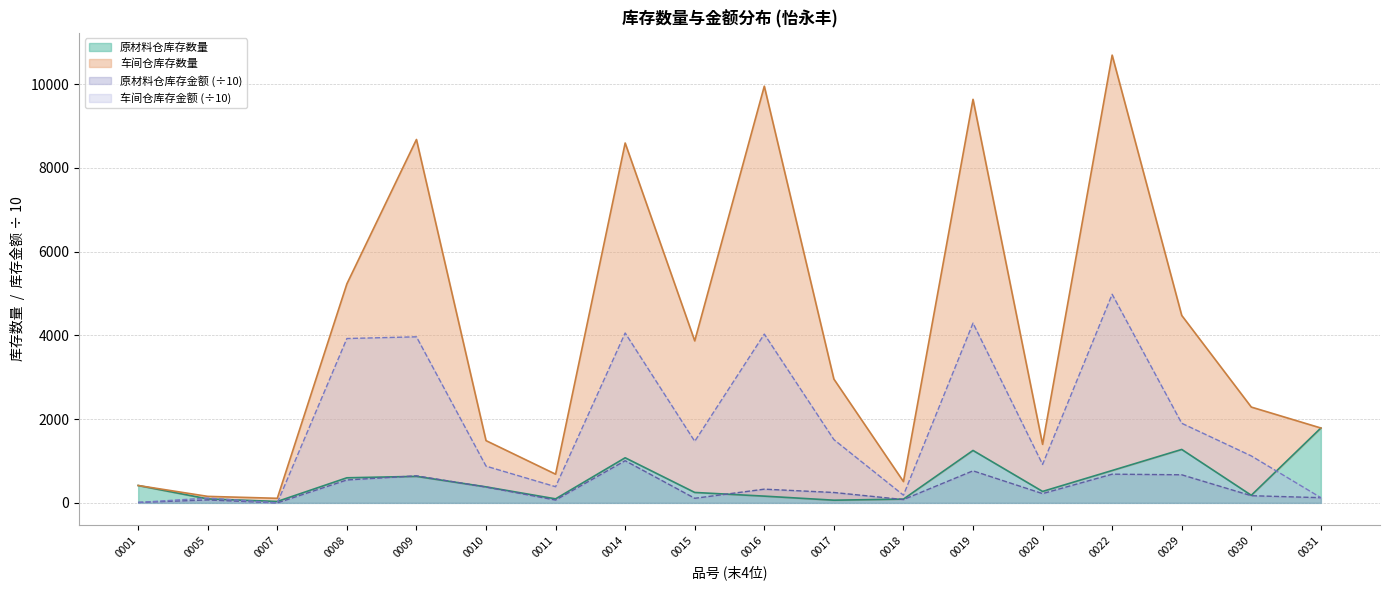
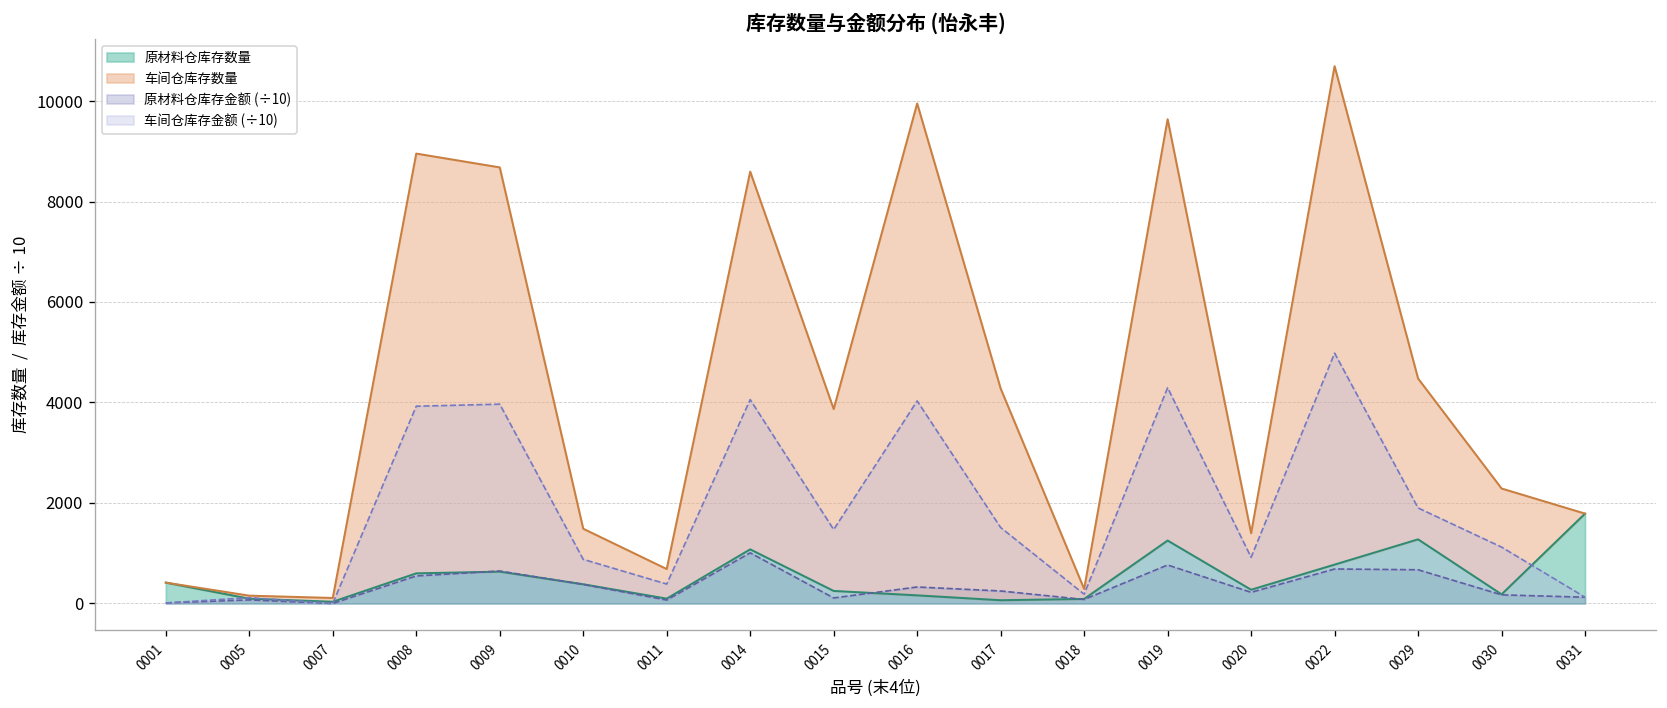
  {
    "原材料仓库存数量": {
      "0014": 1100,
      "0015": 200,
      "0016": 200,
      "0017": 100,
      "0019": 1300,
      "0022": 800,
      "0029": 1300
    },
    "车间仓库存数量": {
      "0007": 100,
-     "0008": 4600,
+     "0008": 8400,
      "0009": 8000,
      "0010": 1100,
      "0011": 600,
      "0014": 7500,
      "0015": 3600,
      "0016": 9800,
-     "0017": 2900,
-     "0018": 400,
+     "0017": 4200,
+     "0018": 200,
      "0019": 8400,
      "0020": 1100,
      "0022": 9900,
      "0029": 3200,
      "0030": 2100
    }
  }
